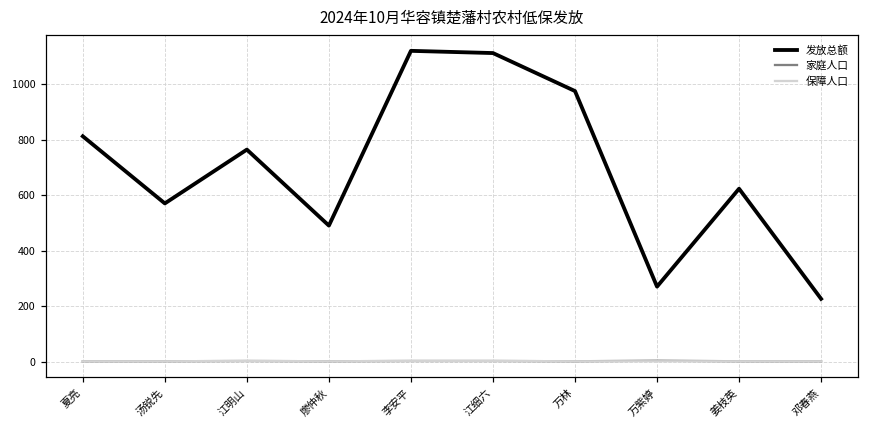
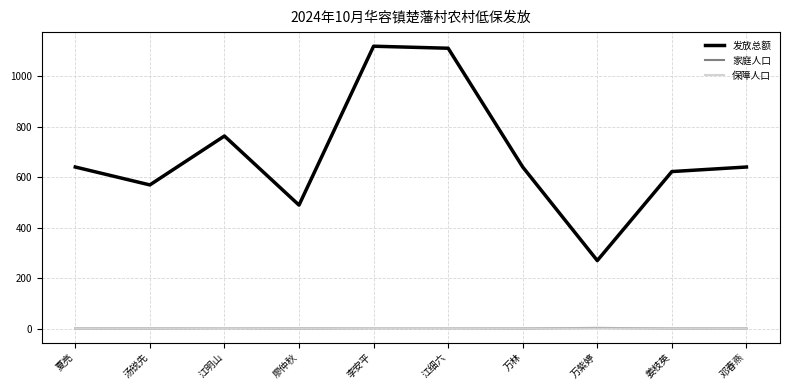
  {
    "发放总额": {
-     "夏亮": 810,
+     "夏亮": 640,
      "汤锐先": 570,
      "江明山": 760,
      "廖仲秋": 490,
      "李安平": 1120,
      "江细六": 1110,
-     "万林": 980,
+     "万林": 640,
      "万紫婷": 270,
      "姜枝英": 620,
-     "邓春燕": 230
+     "邓春燕": 640
    },
    "保障人口": {
      "夏亮": 0,
      "汤锐先": 0,
      "江明山": 0,
      "廖仲秋": 0,
      "李安平": 0,
      "江细六": 0,
      "万林": 0,
      "万紫婷": 0,
      "姜枝英": 0,
      "邓春燕": 0
    }
  }
